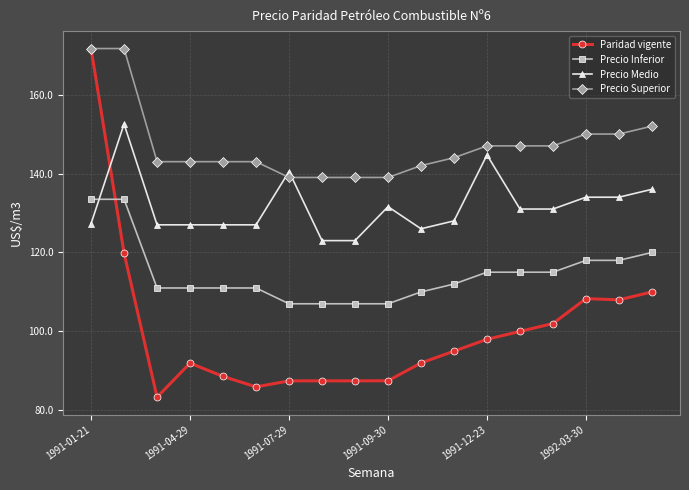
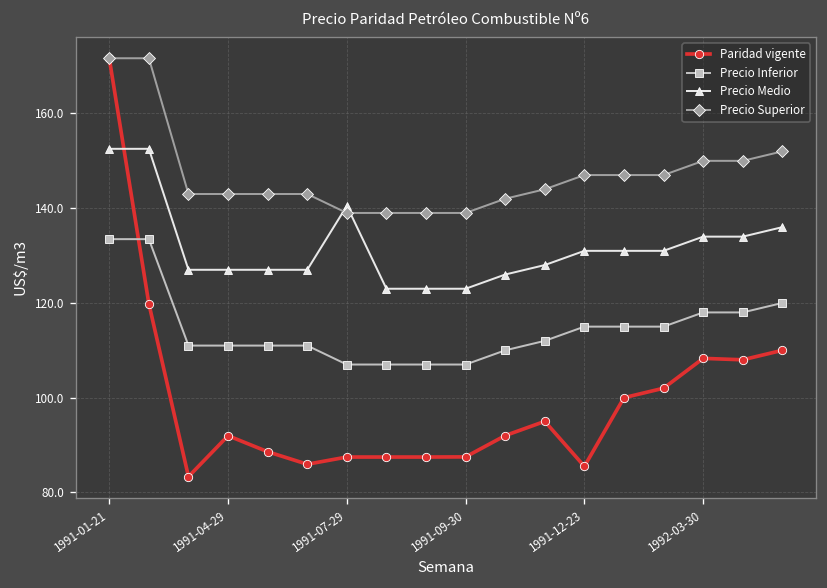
  {
    "Paridad vigente": {
      "1991-04-29": 92,
      "1991-07-29": 87,
      "1991-09-30": 88,
-     "1991-12-23": 98,
+     "1991-12-23": 86,
      "1992-03-30": 108
    },
    "Precio Medio": {
-     "1991-01-21": 127,
+     "1991-01-21": 153,
      "1991-04-29": 127,
      "1991-07-29": 141,
-     "1991-09-30": 132,
-     "1991-12-23": 145,
+     "1991-09-30": 123,
+     "1991-12-23": 131,
      "1992-03-30": 134
    }
  }
